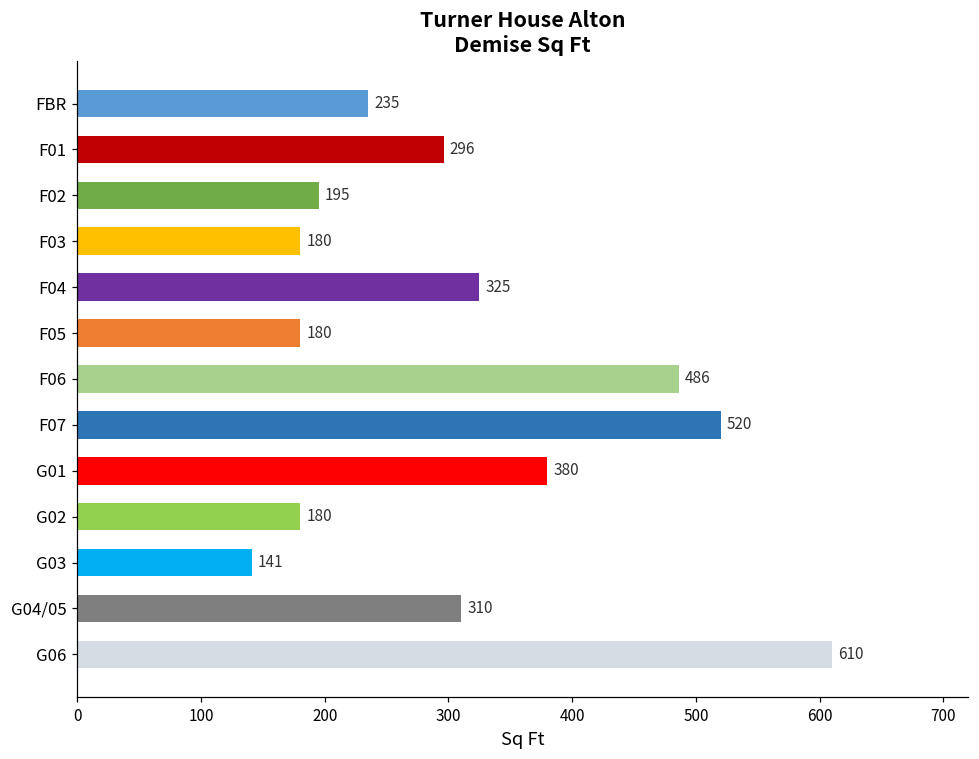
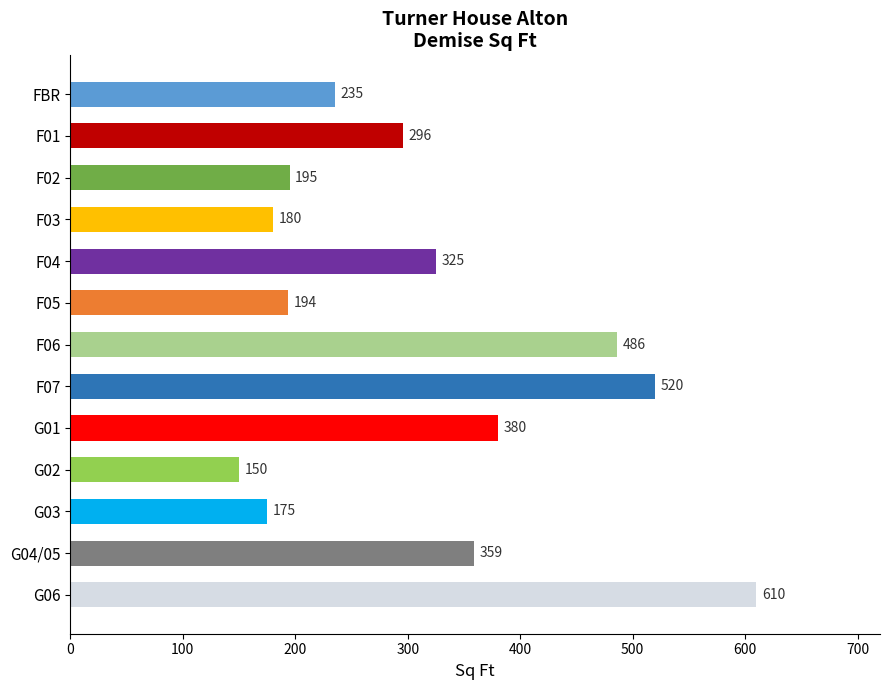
  {
    "FBR": 235,
    "F01": 296,
    "F02": 195,
    "F03": 180,
    "F04": 325,
-   "F05": 180,
+   "F05": 194,
    "F06": 486,
    "F07": 520,
    "G01": 380,
-   "G02": 180,
-   "G03": 141,
-   "G04/05": 310,
+   "G02": 150,
+   "G03": 175,
+   "G04/05": 359,
    "G06": 610
  }
